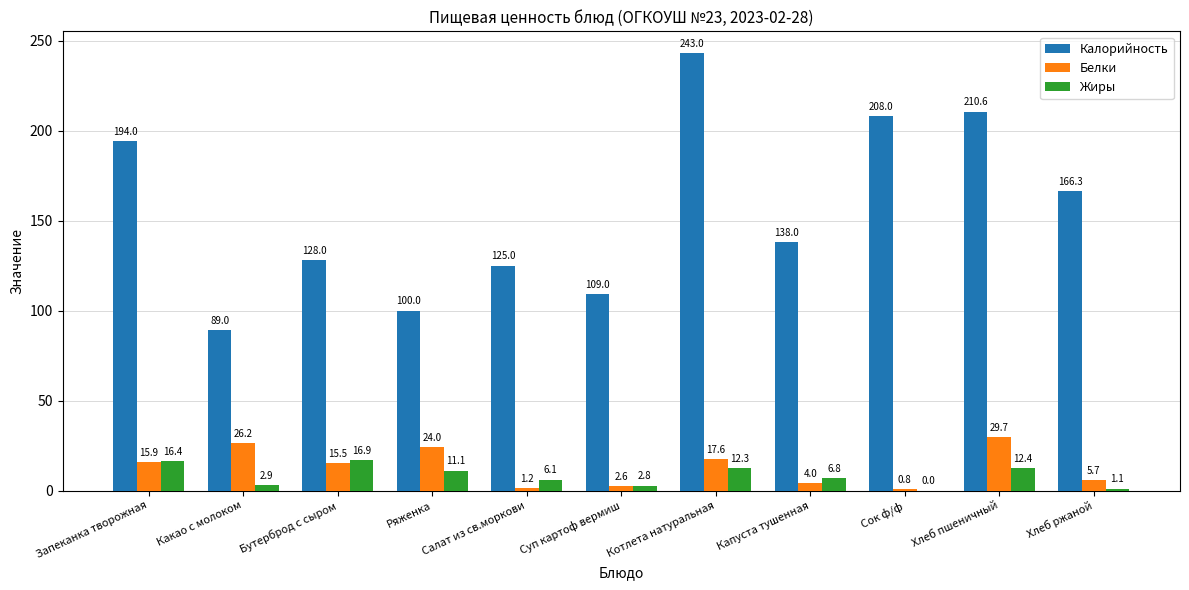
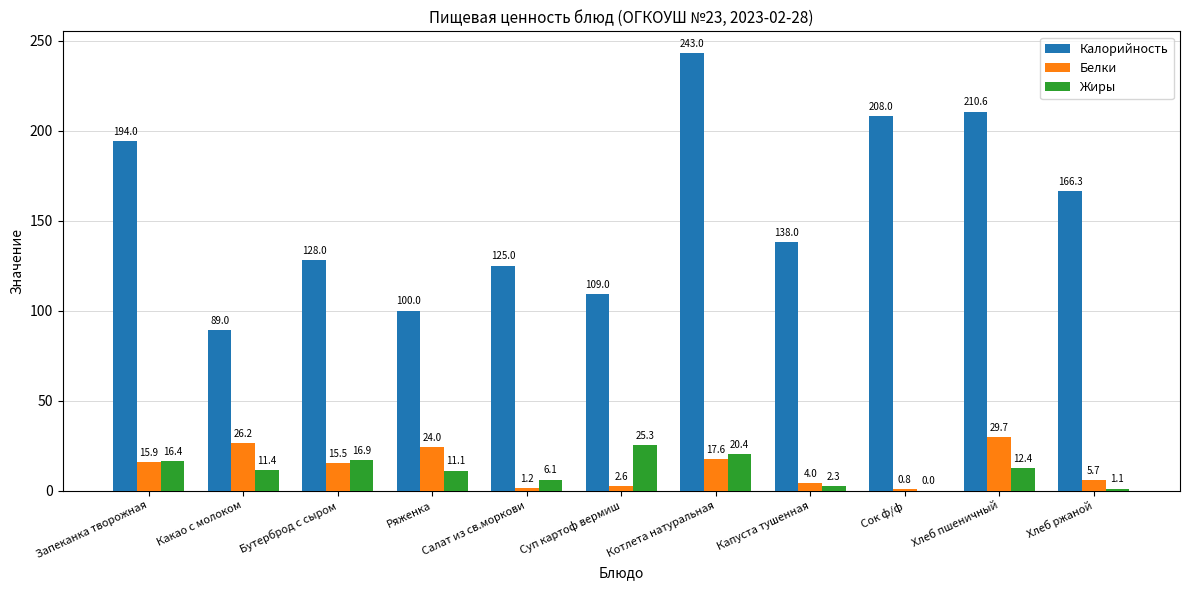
  {
    "Калорийность": {
      "Запеканка творожная": 194.0,
      "Какао с молоком": 89.0,
      "Бутерброд с сыром": 128.0,
      "Ряженка": 100.0,
      "Салат из св.моркови": 125.0,
      "Суп картоф вермиш": 109.0,
      "Котлета натуральная": 243.0,
      "Капуста тушенная": 138.0,
      "Сок ф/ф": 208.0,
      "Хлеб пшеничный": 210.6,
      "Хлеб ржаной": 166.3
    },
    "Белки": {
      "Запеканка творожная": 15.9,
      "Какао с молоком": 26.2,
      "Бутерброд с сыром": 15.5,
      "Ряженка": 24.0,
      "Салат из св.моркови": 1.2,
      "Суп картоф вермиш": 2.6,
      "Котлета натуральная": 17.6,
      "Капуста тушенная": 4.0,
      "Сок ф/ф": 0.8,
      "Хлеб пшеничный": 29.7,
      "Хлеб ржаной": 5.7
    },
    "Жиры": {
      "Запеканка творожная": 16.4,
-     "Какао с молоком": 2.9,
+     "Какао с молоком": 11.4,
      "Бутерброд с сыром": 16.9,
      "Ряженка": 11.1,
      "Салат из св.моркови": 6.1,
-     "Суп картоф вермиш": 2.8,
-     "Котлета натуральная": 12.3,
-     "Капуста тушенная": 6.8,
+     "Суп картоф вермиш": 25.3,
+     "Котлета натуральная": 20.4,
+     "Капуста тушенная": 2.3,
      "Сок ф/ф": 0.0,
      "Хлеб пшеничный": 12.4,
      "Хлеб ржаной": 1.1
    }
  }
